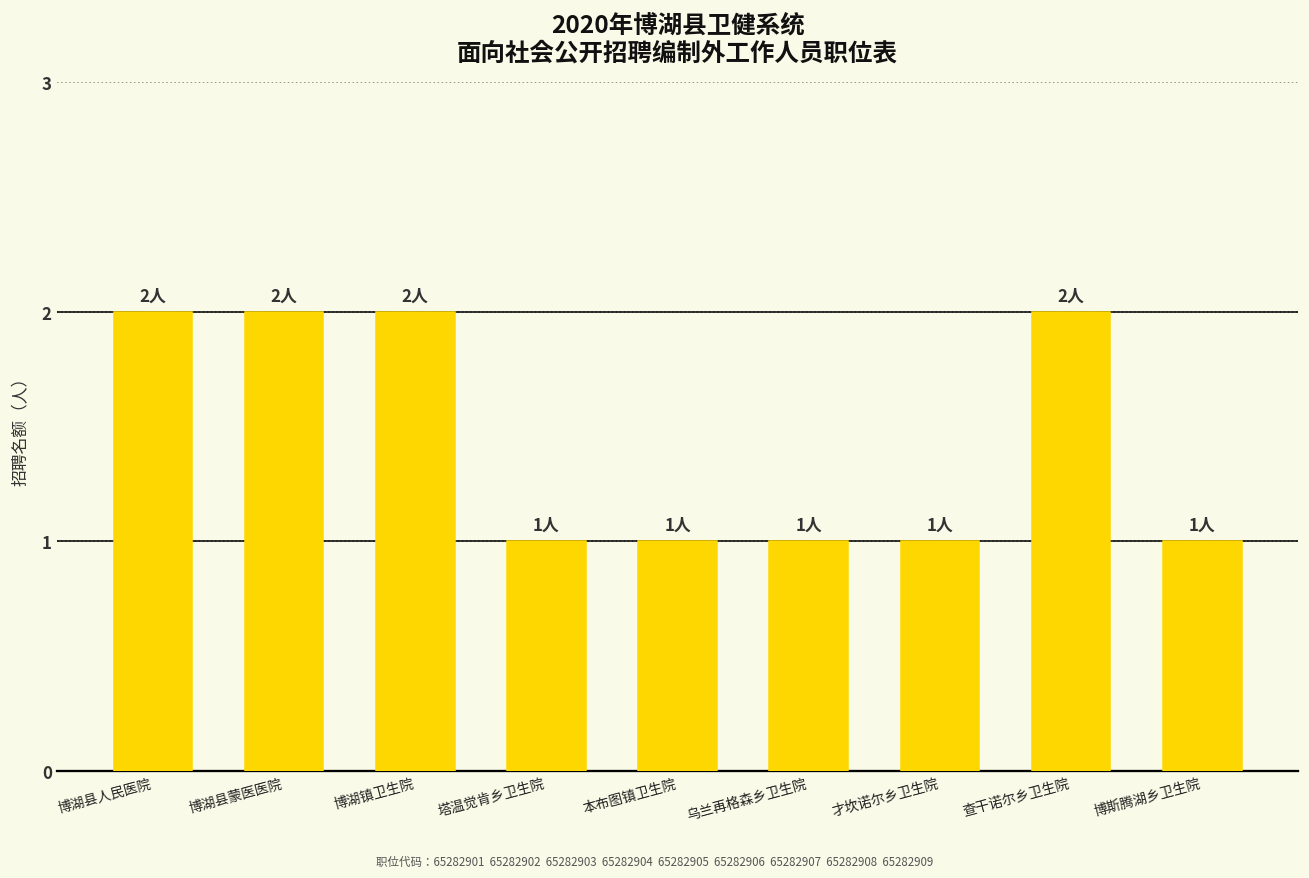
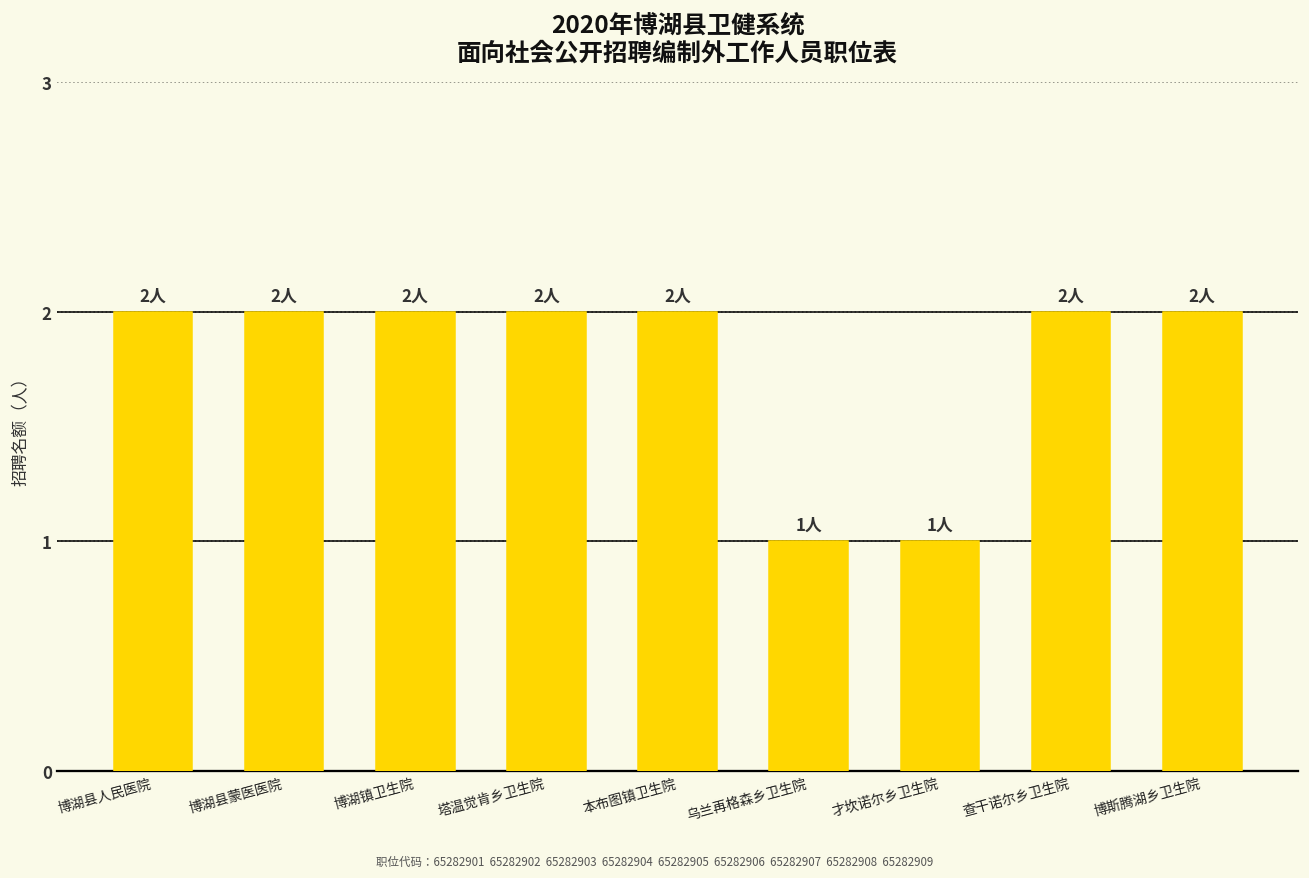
  {
    "博湖县人民医院": "2人",
    "博湖县蒙医医院": "2人",
    "博湖镇卫生院": "2人",
-   "塔温觉肯乡卫生院": "1人",
-   "本布图镇卫生院": "1人",
+   "塔温觉肯乡卫生院": "2人",
+   "本布图镇卫生院": "2人",
    "乌兰再格森乡卫生院": "1人",
    "才坎诺尔乡卫生院": "1人",
    "查干诺尔乡卫生院": "2人",
-   "博斯腾湖乡卫生院": "1人"
+   "博斯腾湖乡卫生院": "2人"
  }
